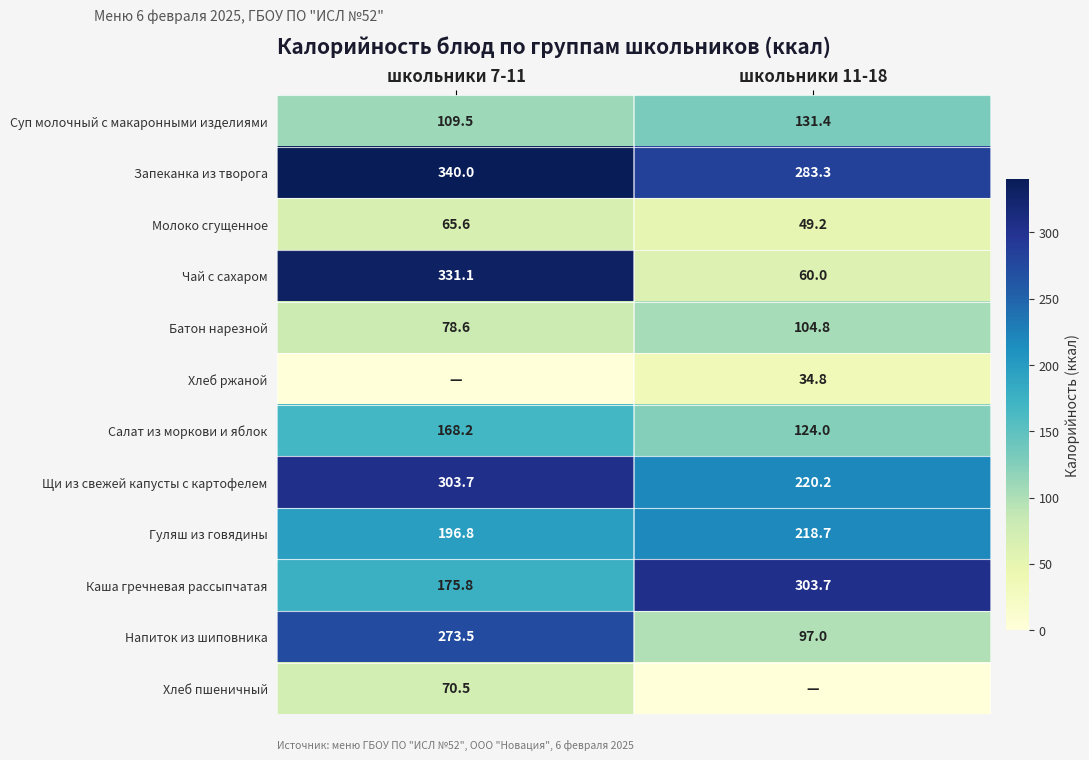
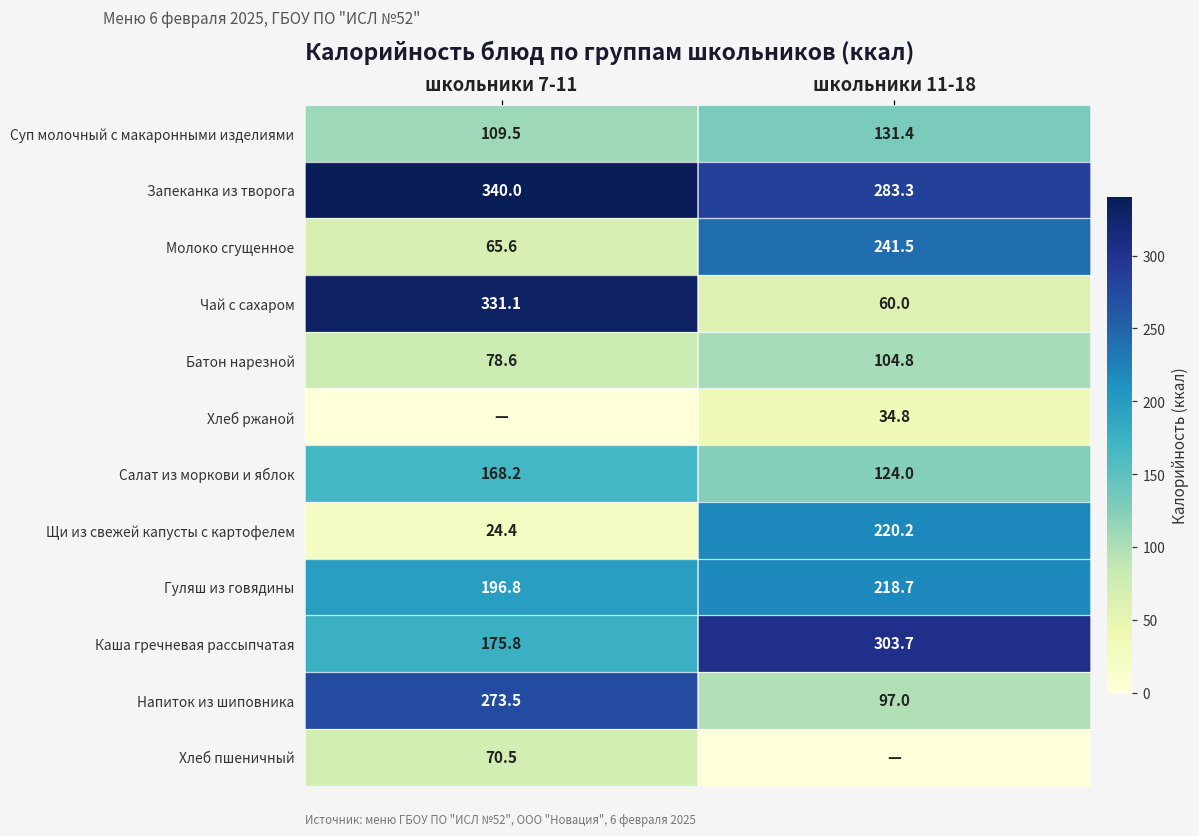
  {
    "Суп молочный с макаронными изделиями": {
      "школьники 7-11": 109.5,
      "школьники 11-18": 131.4
    },
    "Запеканка из творога": {
      "школьники 7-11": 340.0,
      "школьники 11-18": 283.3
    },
    "Молоко сгущенное": {
      "школьники 7-11": 65.6,
-     "школьники 11-18": 49.2
+     "школьники 11-18": 241.5
    },
    "Чай с сахаром": {
      "школьники 7-11": 331.1,
      "школьники 11-18": 60.0
    },
    "Батон нарезной": {
      "школьники 7-11": 78.6,
      "школьники 11-18": 104.8
    },
    "Хлеб ржаной": {
      "школьники 11-18": 34.8
    },
    "Салат из моркови и яблок": {
      "школьники 7-11": 168.2,
      "школьники 11-18": 124.0
    },
    "Щи из свежей капусты с картофелем": {
-     "школьники 7-11": 303.7,
+     "школьники 7-11": 24.4,
      "школьники 11-18": 220.2
    },
    "Гуляш из говядины": {
      "школьники 7-11": 196.8,
      "школьники 11-18": 218.7
    },
    "Каша гречневая рассыпчатая": {
      "школьники 7-11": 175.8,
      "школьники 11-18": 303.7
    },
    "Напиток из шиповника": {
      "школьники 7-11": 273.5,
      "школьники 11-18": 97.0
    },
    "Хлеб пшеничный": {
      "школьники 7-11": 70.5
    }
  }
